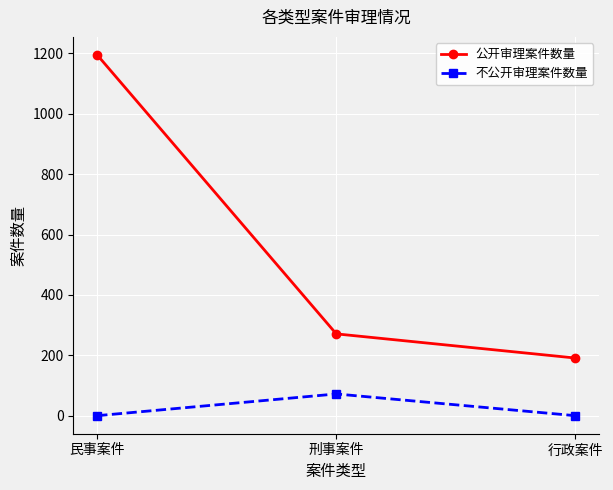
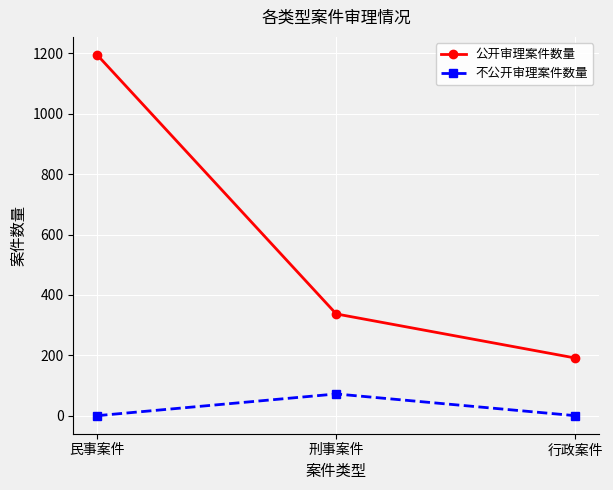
  {
    "公开审理案件数量": {
      "民事案件": 1200,
-     "刑事案件": 270,
+     "刑事案件": 340,
      "行政案件": 190
    },
    "不公开审理案件数量": {
      "民事案件": 0,
      "刑事案件": 70,
      "行政案件": 0
    }
  }
